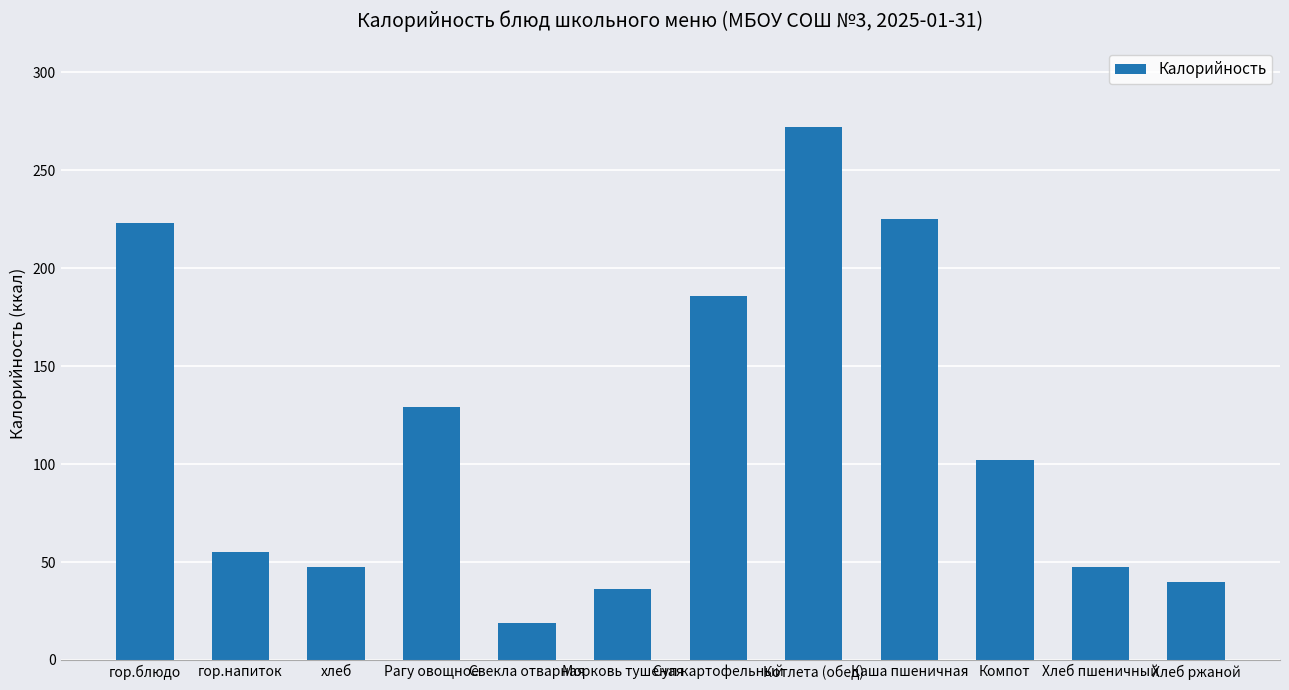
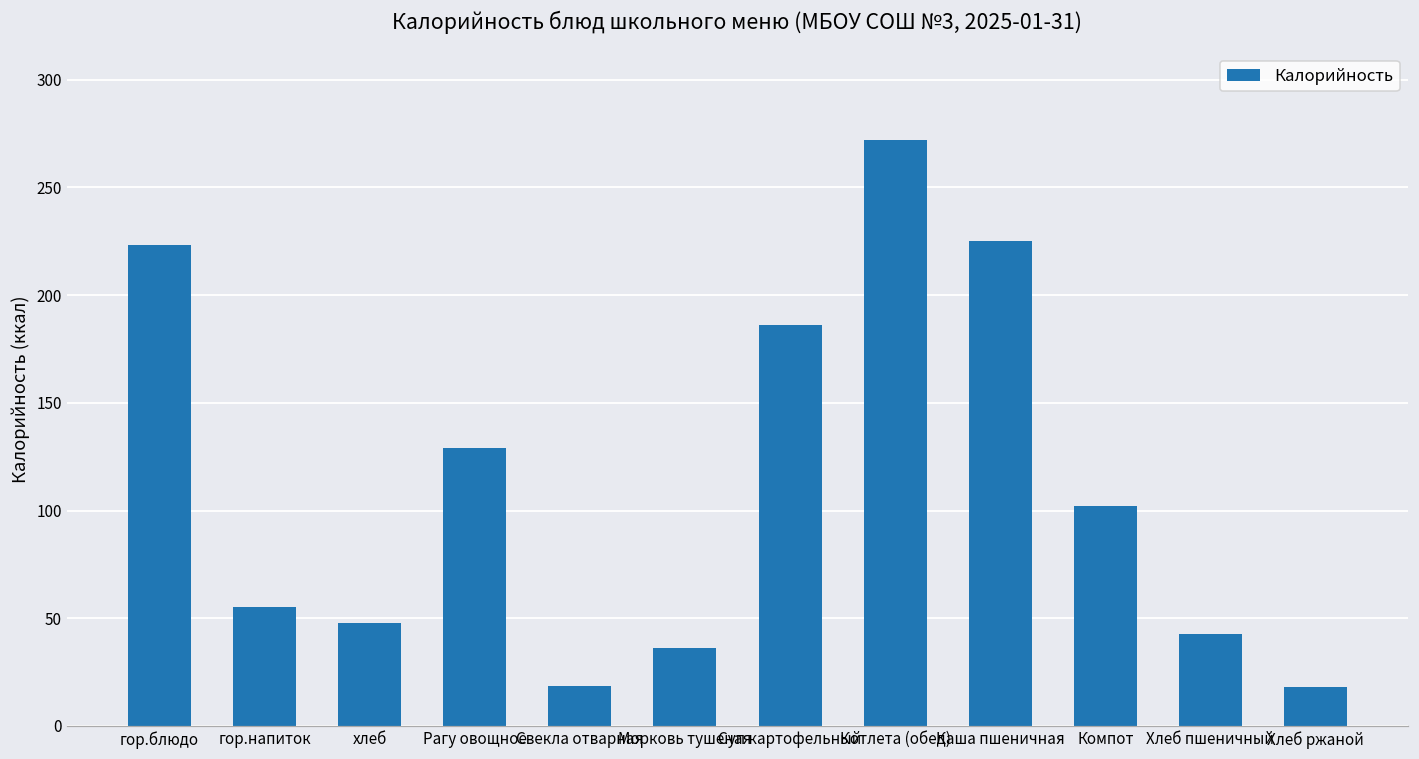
  {
    "гор.блюдо": 223,
    "гор.напиток": 55,
    "хлеб": 48,
    "Рагу овощное": 129,
    "Каша пшеничная": 225,
    "Компот": 102,
-   "Хлеб пшеничный": 48,
-   "Хлеб ржаной": 40
+   "Хлеб пшеничный": 43,
+   "Хлеб ржаной": 18
  }
